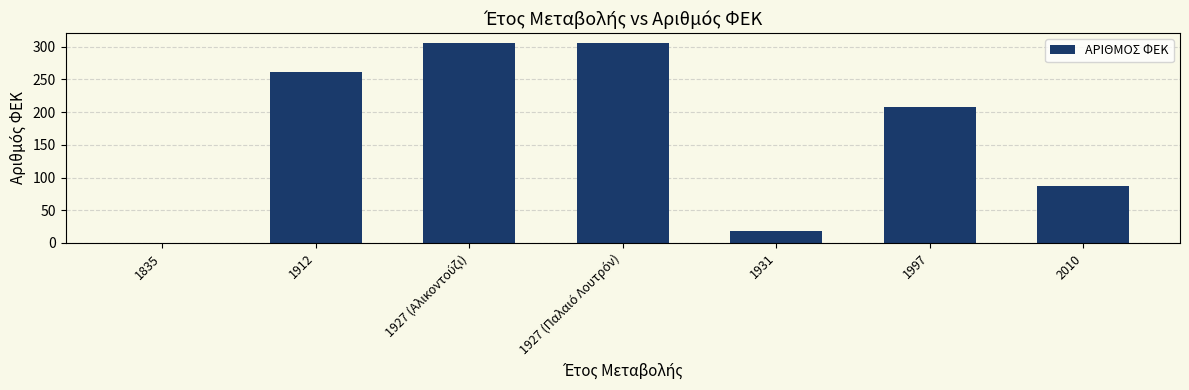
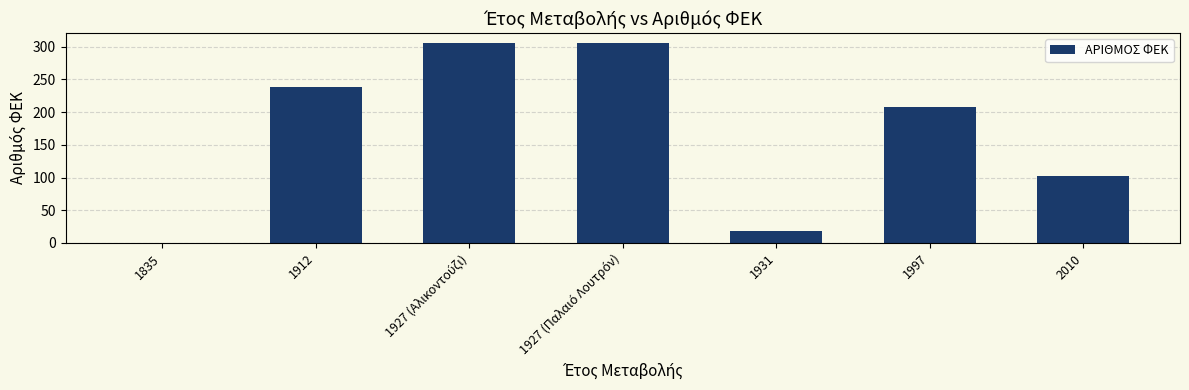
  {
    "1835": 0,
-   "1912": 260,
+   "1912": 240,
    "1927 (Αλικοντούζι)": 310,
    "1927 (Παλαιό Λουτρόν)": 310,
    "1931": 20,
    "1997": 210,
-   "2010": 90
+   "2010": 100
  }
